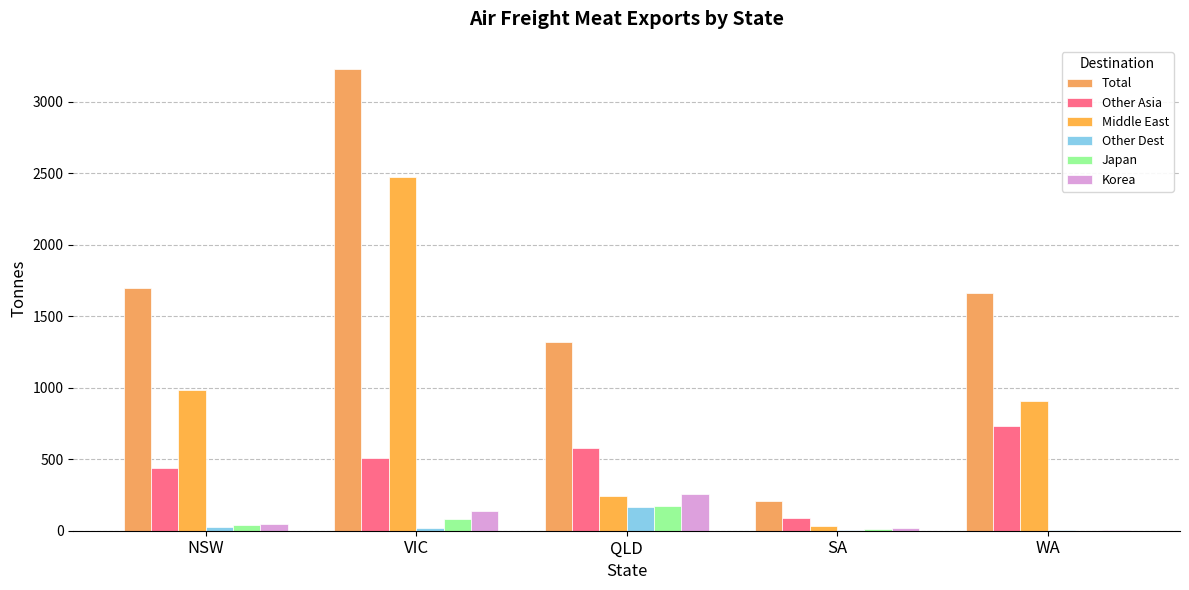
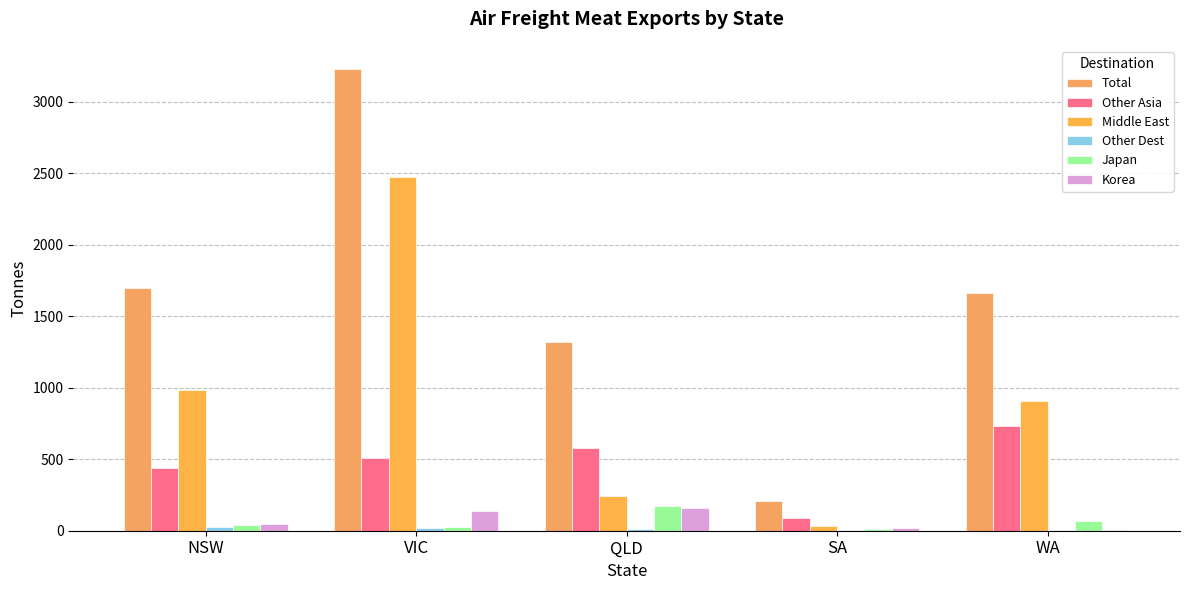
  {
    "Other Asia": {
      "NSW": 440,
      "VIC": 510,
      "QLD": 580,
      "SA": 90,
      "WA": 730
    },
    "Other Dest": {
      "NSW": 30,
      "VIC": 20,
-     "QLD": 170
+     "QLD": 10
    },
    "Japan": {
      "NSW": 40,
-     "VIC": 80,
+     "VIC": 20,
      "QLD": 170,
-     "WA": 0
+     "WA": 70
    },
    "Korea": {
      "NSW": 50,
      "VIC": 140,
-     "QLD": 260,
+     "QLD": 160,
      "SA": 20
    }
  }
